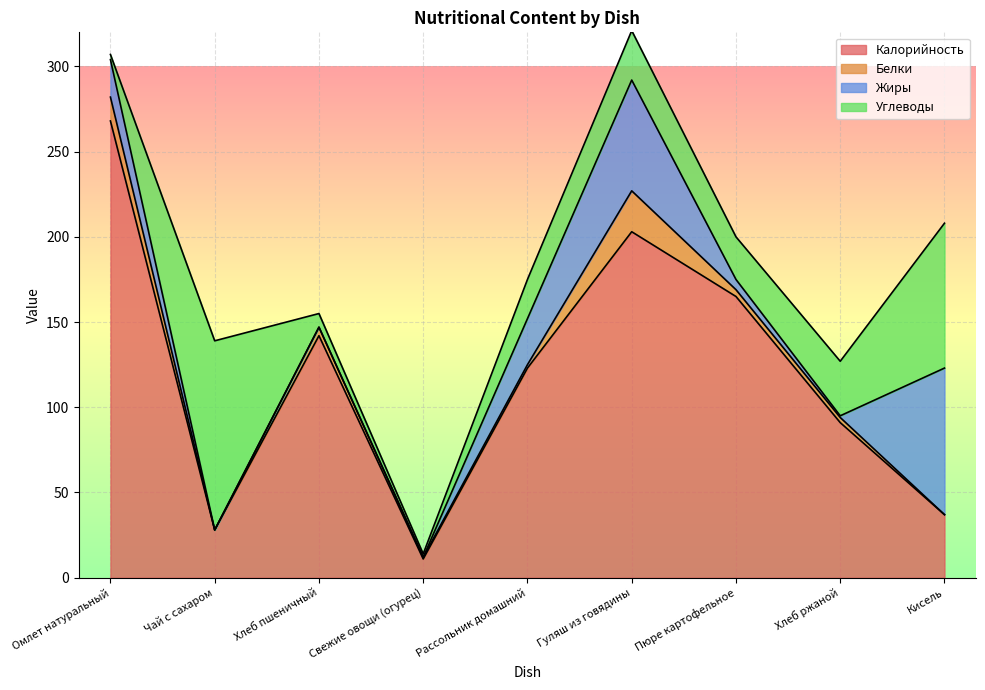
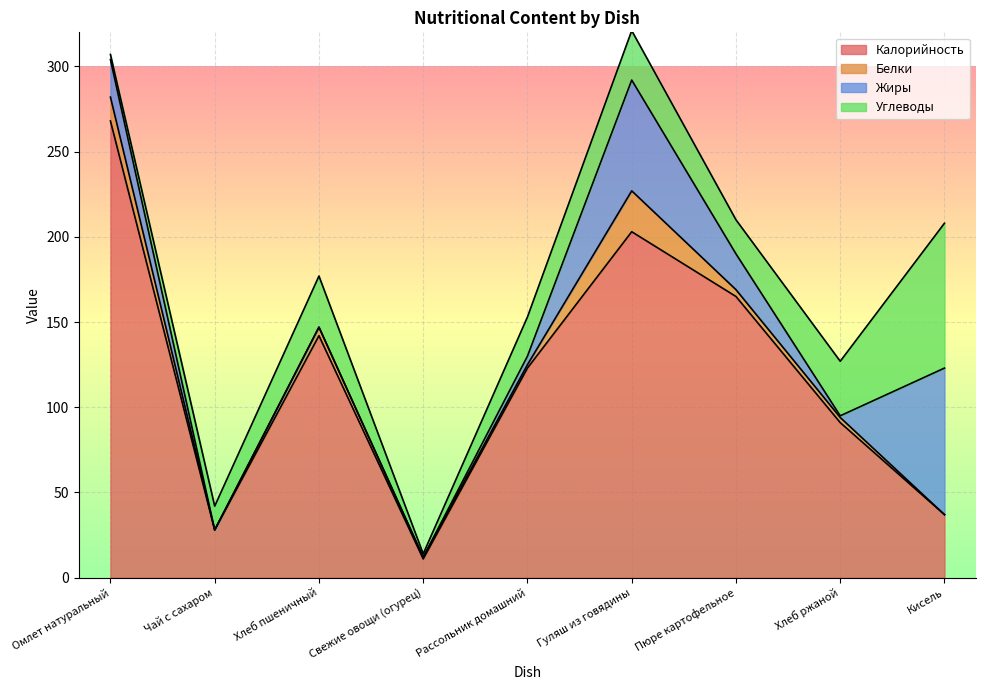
  {
    "Жиры": {
      "Омлет натуральный": 22,
-     "Рассольник домашний": 27,
+     "Рассольник домашний": 5,
      "Гуляш из говядины": 65,
-     "Пюре картофельное": 6,
+     "Пюре картофельное": 21,
      "Кисель": 86
    },
    "Углеводы": {
      "Омлет натуральный": 3,
-     "Чай с сахаром": 111,
-     "Хлеб пшеничный": 8,
+     "Чай с сахаром": 14,
+     "Хлеб пшеничный": 30,
      "Свежие овощи (огурец)": 2,
      "Рассольник домашний": 23,
      "Гуляш из говядины": 29,
-     "Пюре картофельное": 25,
+     "Пюре картофельное": 20,
      "Хлеб ржаной": 32,
      "Кисель": 85
    }
  }
